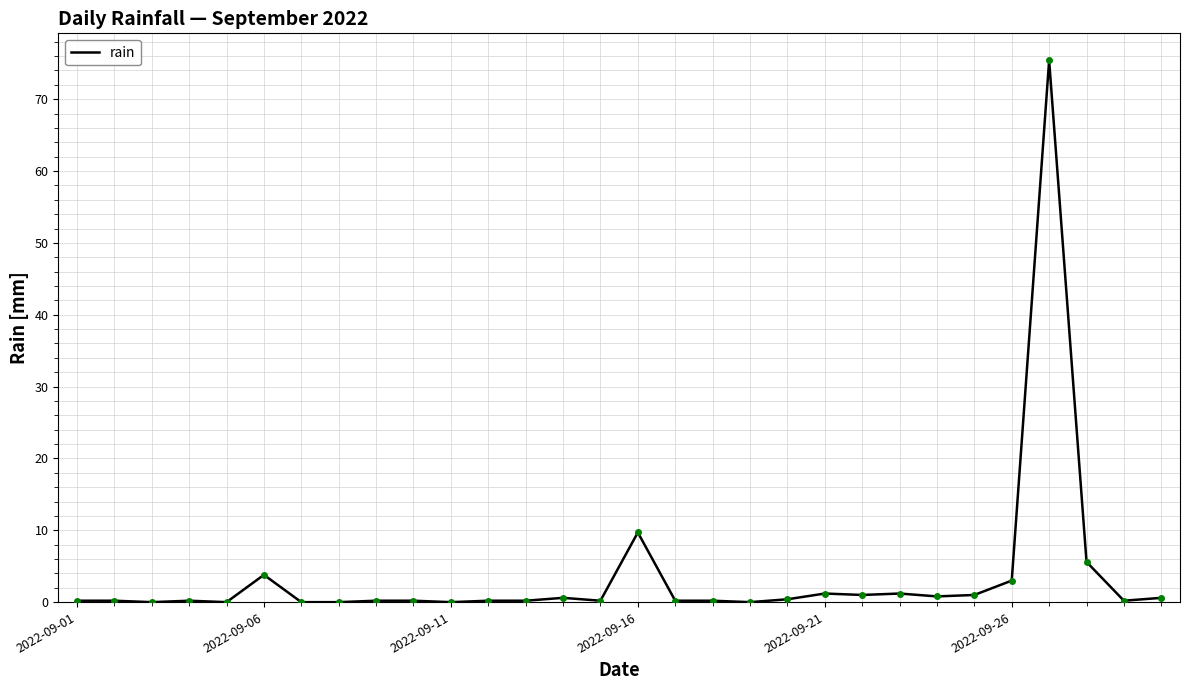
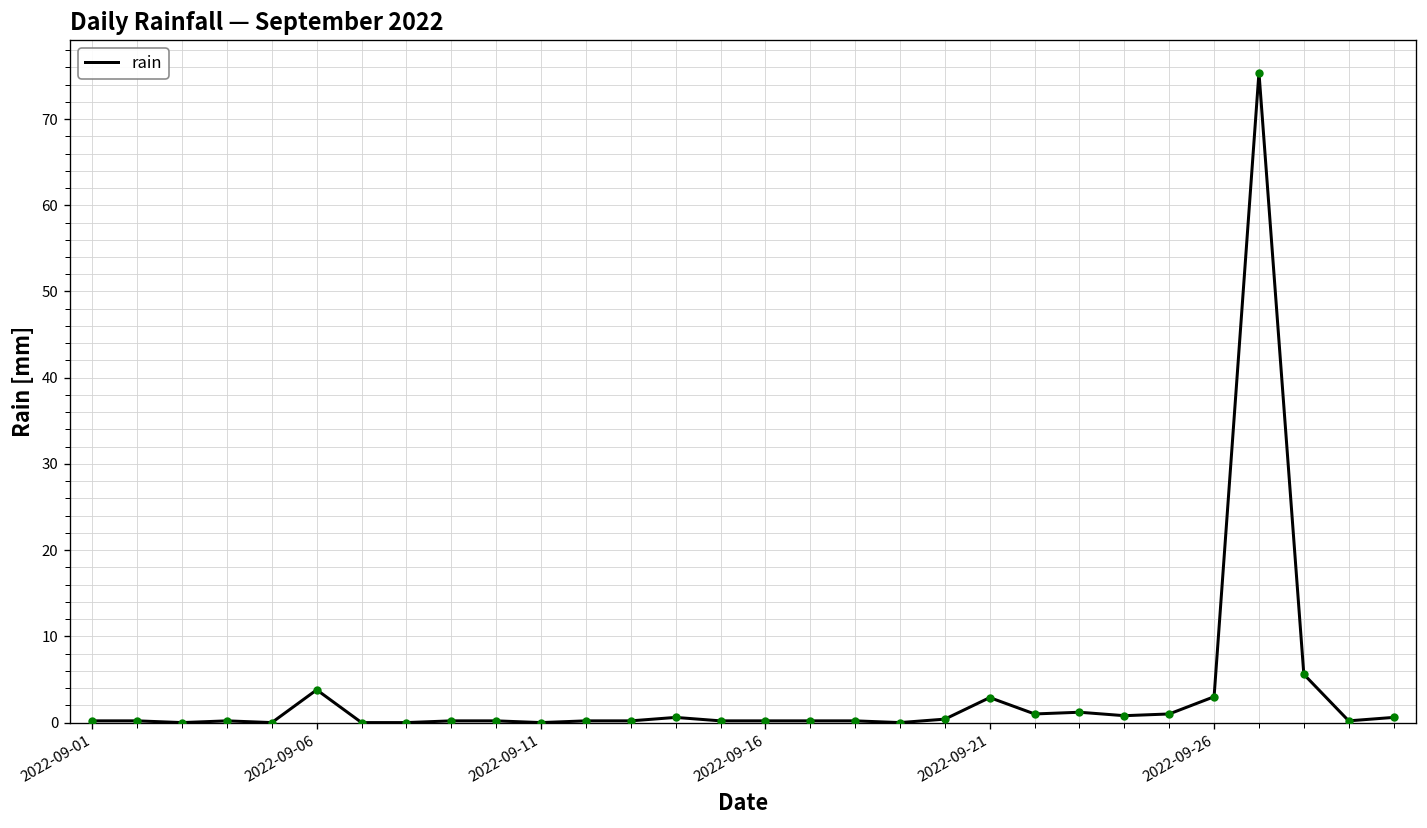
  {
    "2022-09-01": 0,
    "2022-09-06": 4,
    "2022-09-11": 0,
-   "2022-09-16": 10,
-   "2022-09-21": 1,
+   "2022-09-16": 0,
+   "2022-09-21": 3,
    "2022-09-26": 3
  }
